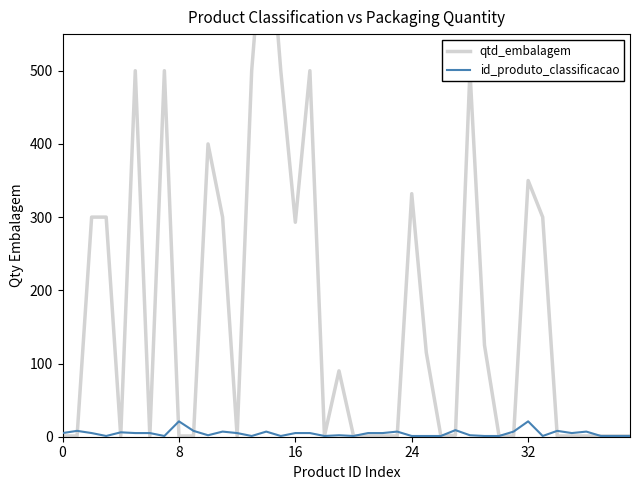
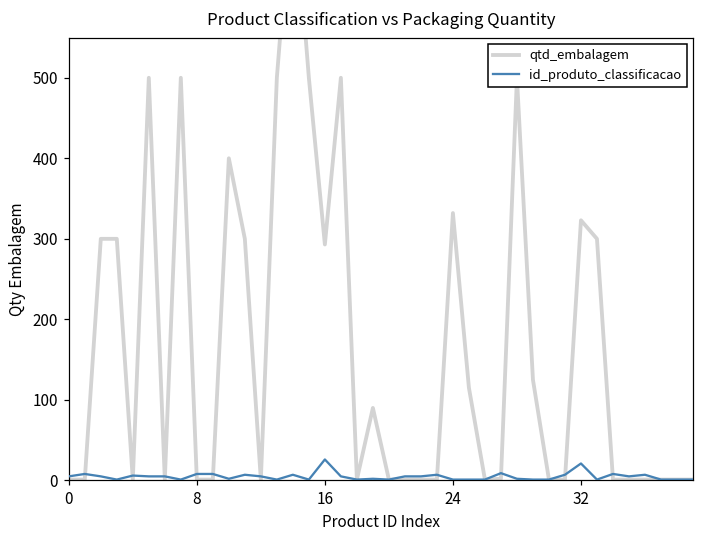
  {
    "qtd_embalagem": {
      "0": 0,
      "8": 0,
      "16": 290,
      "24": 330,
-     "32": 350
+     "32": 320
    },
    "id_produto_classificacao": {
      "0": 10,
-     "8": 20,
-     "16": 10,
+     "8": 10,
+     "16": 30,
      "24": 0,
      "32": 20
    }
  }
